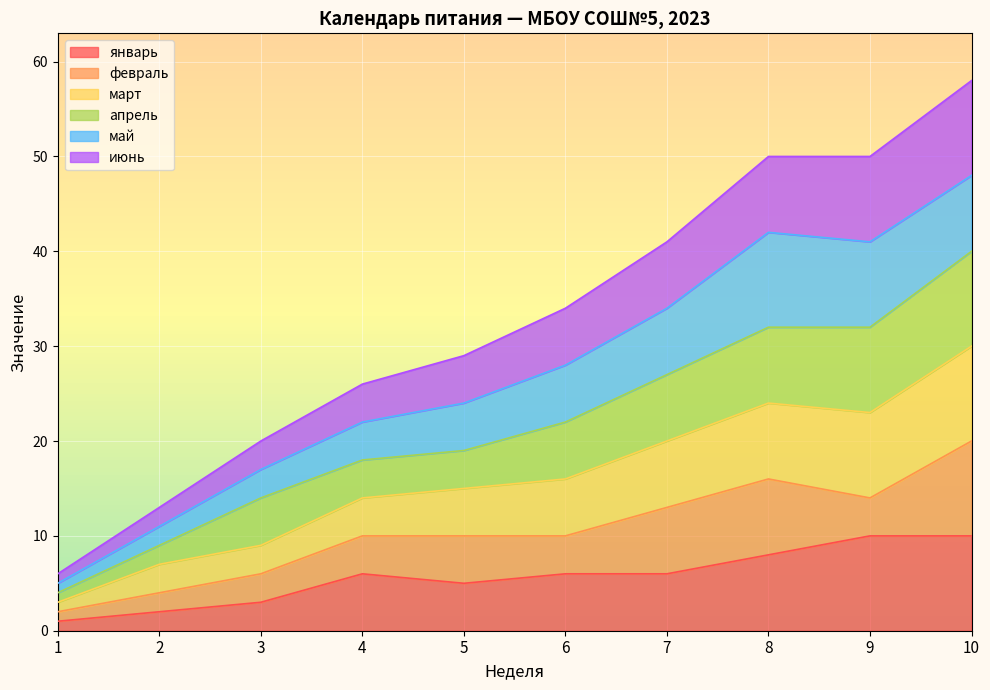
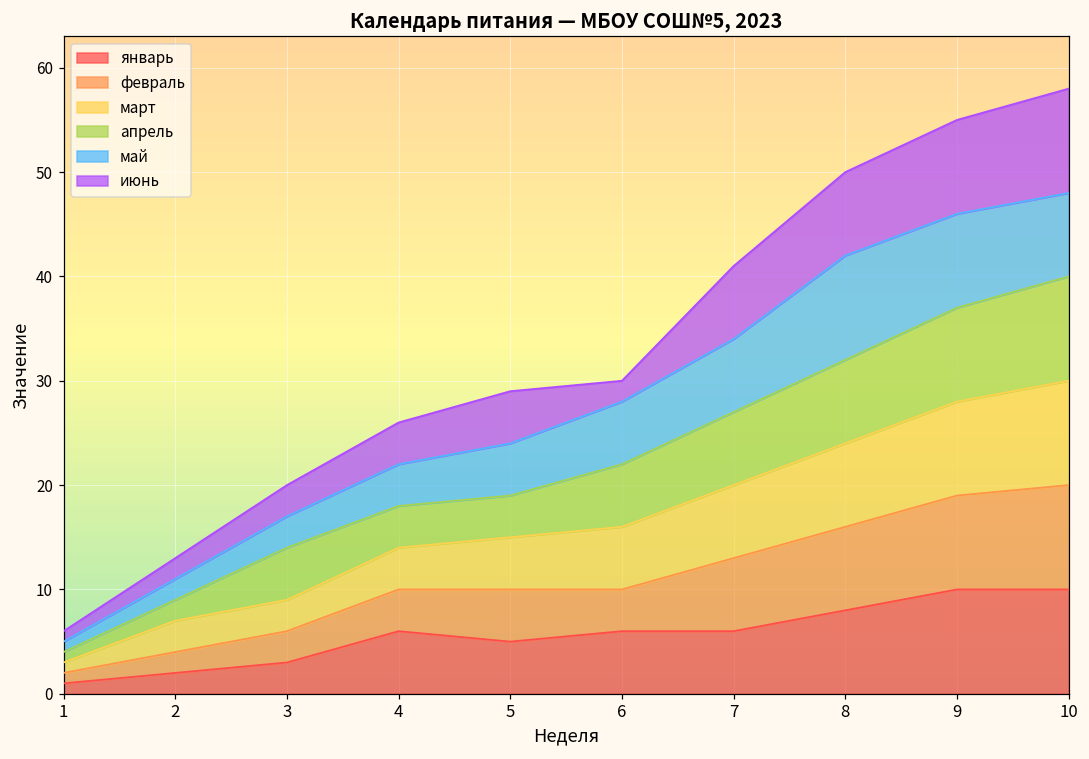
  {
    "январь": {
      "1": 1,
      "2": 2,
      "3": 3,
      "4": 6,
      "5": 5,
      "6": 6,
      "7": 6,
      "8": 8,
      "9": 10,
      "10": 10
    },
    "февраль": {
      "1": 1,
      "2": 2,
      "3": 3,
      "4": 4,
      "5": 5,
      "6": 4,
      "7": 7,
      "8": 8,
-     "9": 4,
+     "9": 9,
      "10": 10
    },
    "март": {
      "1": 1,
      "2": 3,
      "3": 3,
      "4": 4,
      "5": 5,
      "6": 6,
      "7": 7,
      "8": 8,
      "9": 9,
      "10": 10
    },
    "апрель": {
      "1": 1,
      "2": 2,
      "3": 5,
      "4": 4,
      "5": 4,
      "6": 6,
      "7": 7,
      "8": 8,
      "9": 9,
      "10": 10
    },
    "май": {
      "1": 1,
      "2": 2,
      "3": 3,
      "4": 4,
      "5": 5,
      "6": 6,
      "7": 7,
      "8": 10,
      "9": 9,
      "10": 8
    },
    "июнь": {
      "1": 1,
      "2": 2,
      "3": 3,
      "4": 4,
      "5": 5,
-     "6": 6,
+     "6": 2,
      "7": 7,
      "8": 8,
      "9": 9,
      "10": 10
    }
  }
